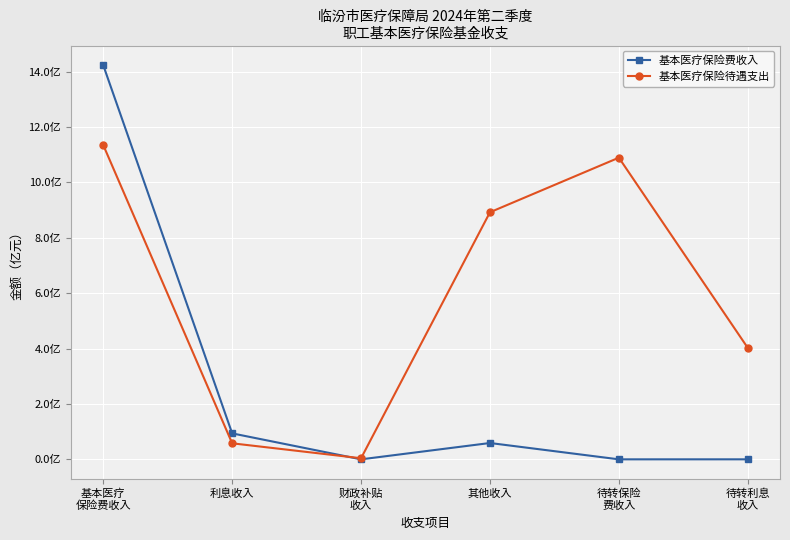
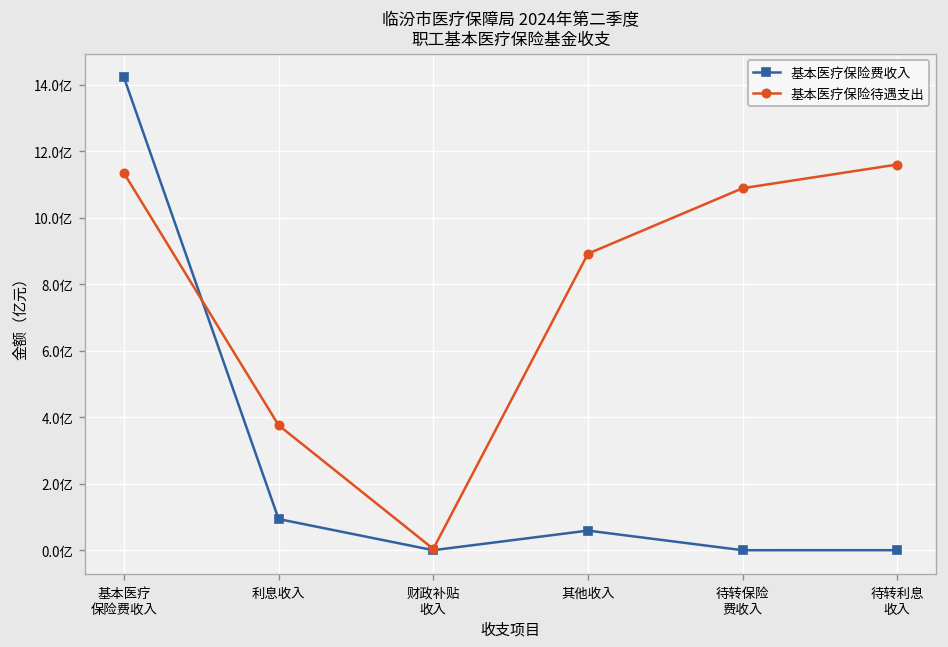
  {
    "基本医疗保险费收入": {
      "基本医疗 保险费收入": "14.2亿",
      "利息收入": "0.9亿",
      "其他收入": "0.6亿",
      "待转保险 费收入": "0.0亿",
      "待转利息 收入": "0.0亿"
    },
    "基本医疗保险待遇支出": {
      "基本医疗 保险费收入": "11.3亿",
-     "利息收入": "0.6亿",
+     "利息收入": "3.8亿",
      "其他收入": "8.9亿",
      "待转保险 费收入": "10.9亿",
-     "待转利息 收入": "4.0亿"
+     "待转利息 收入": "11.6亿"
    }
  }
